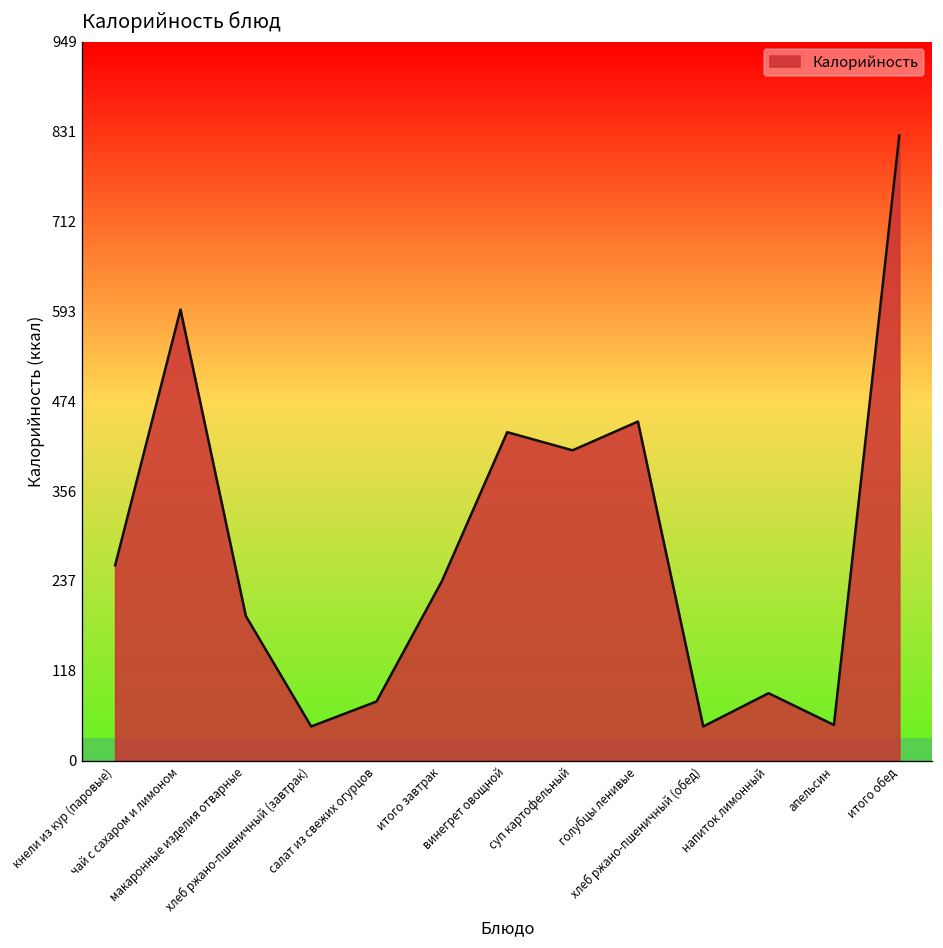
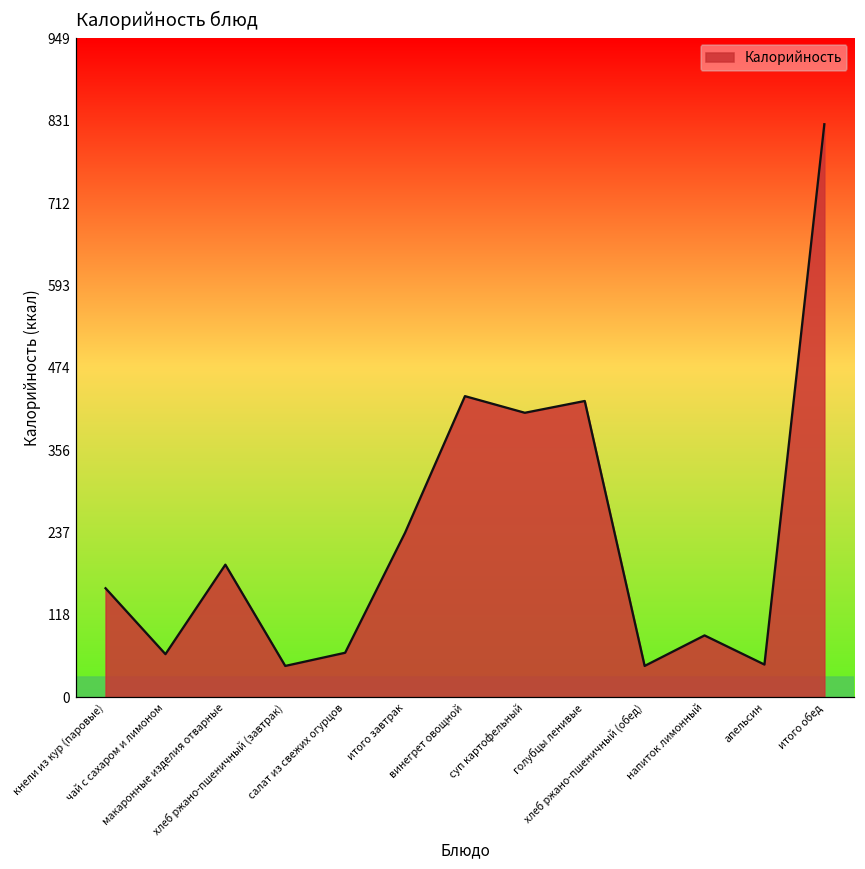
  {
-   "кнели из кур (паровые)": 260,
-   "чай с сахаром и лимоном": 600,
+   "кнели из кур (паровые)": 160,
+   "чай с сахаром и лимоном": 60,
    "макаронные изделия отварные": 190,
    "хлеб ржано-пшеничный (завтрак)": 50,
-   "салат из свежих огурцов": 80,
+   "салат из свежих огурцов": 60,
    "итого завтрак": 240,
    "винегрет овощной": 430,
    "суп картофельный": 410,
-   "голубцы ленивые": 450,
+   "голубцы ленивые": 430,
    "хлеб ржано-пшеничный (обед)": 50,
    "напиток лимонный": 90,
    "апельсин": 50,
    "итого обед": 830
  }
